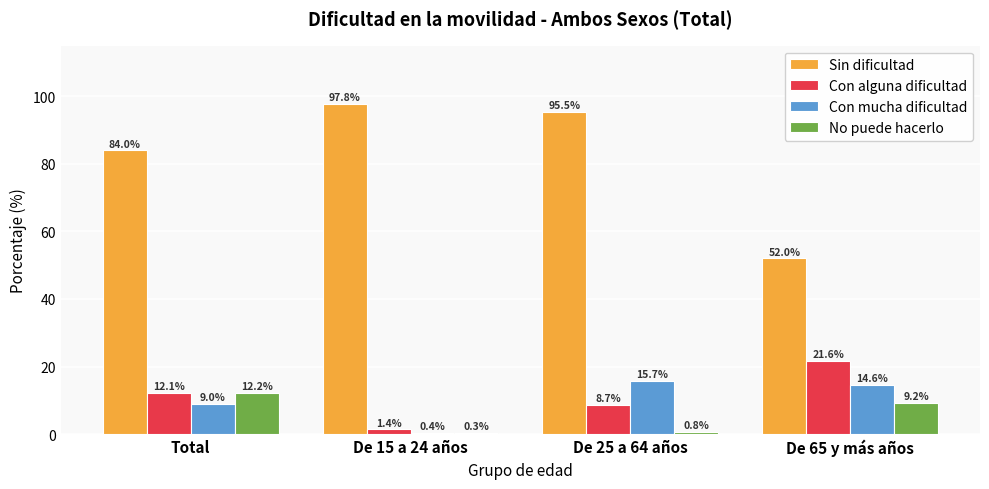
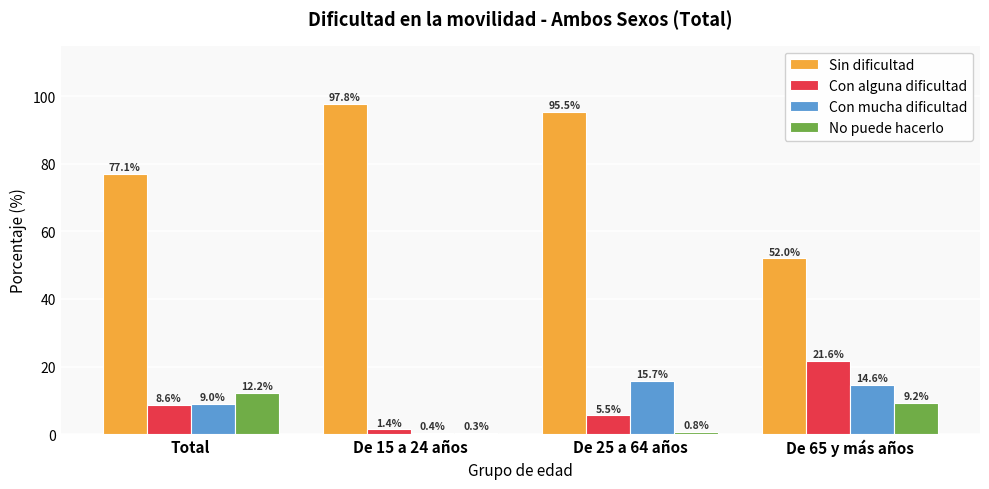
  {
    "Sin dificultad": {
-     "Total": "84.0%",
+     "Total": "77.1%",
      "De 15 a 24 años": "97.8%",
      "De 25 a 64 años": "95.5%",
      "De 65 y más años": "52.0%"
    },
    "Con alguna dificultad": {
-     "Total": "12.1%",
+     "Total": "8.6%",
      "De 15 a 24 años": "1.4%",
-     "De 25 a 64 años": "8.7%",
+     "De 25 a 64 años": "5.5%",
      "De 65 y más años": "21.6%"
    },
    "Con mucha dificultad": {
      "Total": "9.0%",
      "De 15 a 24 años": "0.4%",
      "De 25 a 64 años": "15.7%",
      "De 65 y más años": "14.6%"
    },
    "No puede hacerlo": {
      "Total": "12.2%",
      "De 15 a 24 años": "0.3%",
      "De 25 a 64 años": "0.8%",
      "De 65 y más años": "9.2%"
    }
  }
